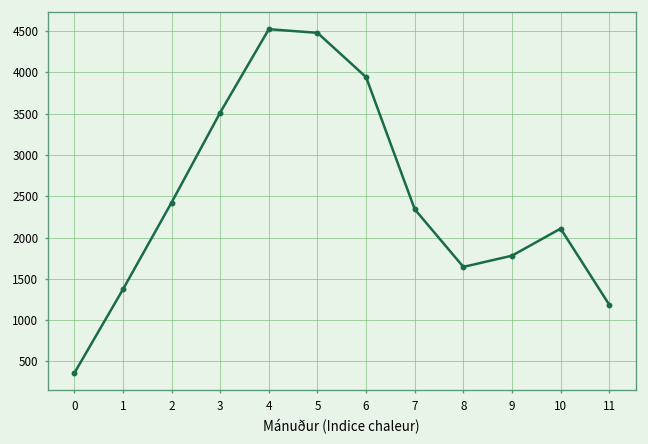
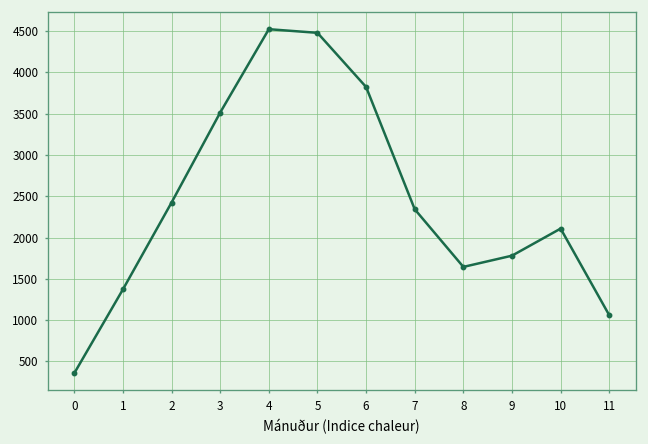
  {
    "0": 400,
    "1": 1400,
    "2": 2400,
    "3": 3500,
    "4": 4500,
    "5": 4500,
-   "6": 3900,
+   "6": 3800,
    "7": 2300,
    "8": 1600,
    "9": 1800,
    "10": 2100,
-   "11": 1200
+   "11": 1100
  }
